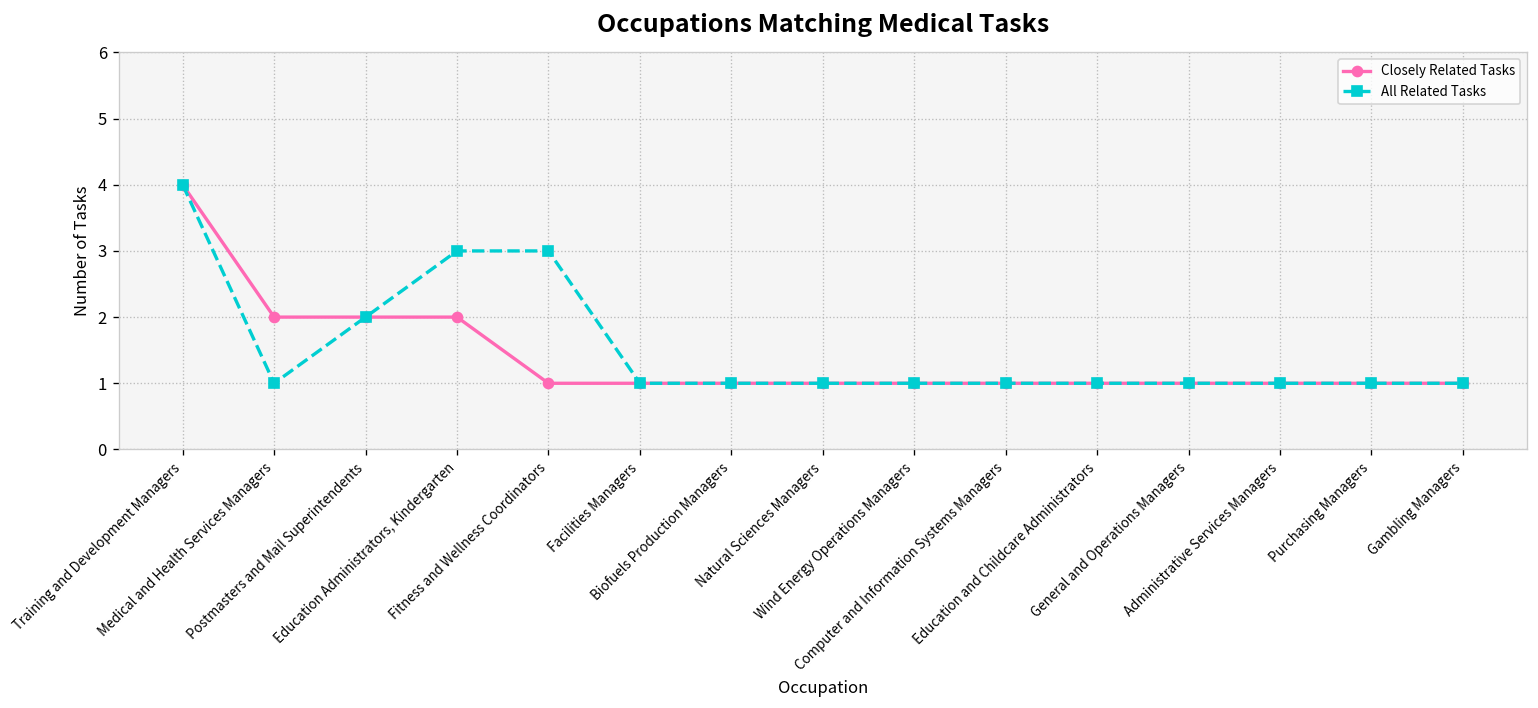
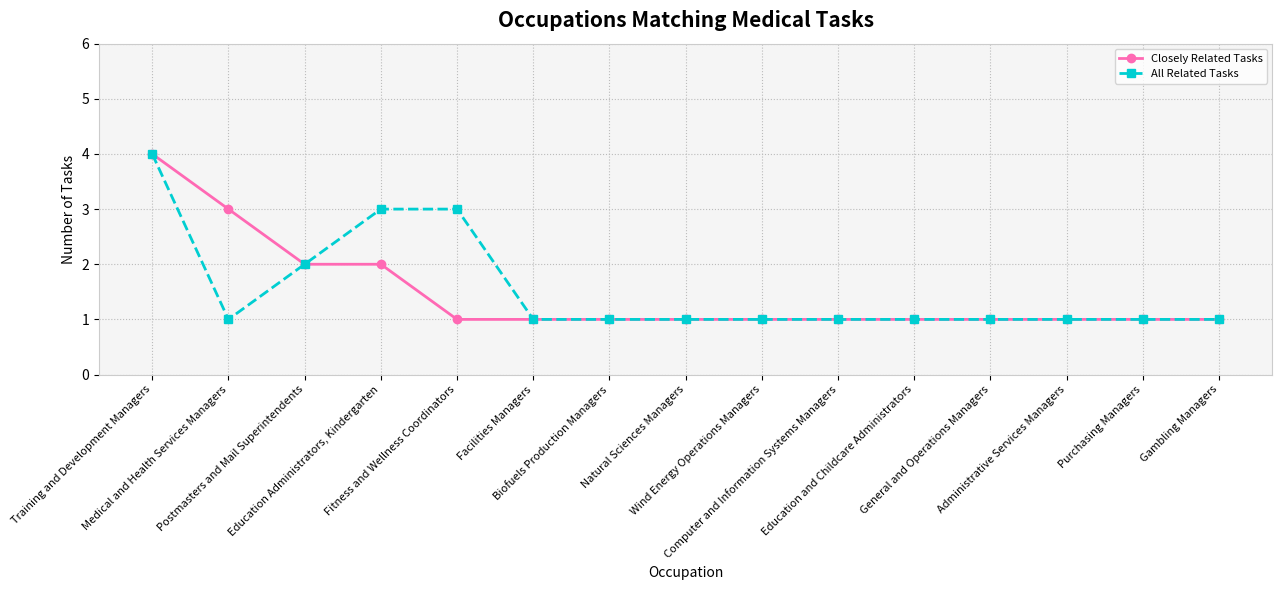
  {
    "Closely Related Tasks": {
-     "Medical and Health Services Managers": 2,
+     "Medical and Health Services Managers": 3,
      "Education Administrators, Kindergarten": 2,
      "Fitness and Wellness Coordinators": 1
    },
    "All Related Tasks": {
      "Medical and Health Services Managers": 1,
      "Education Administrators, Kindergarten": 3,
      "Fitness and Wellness Coordinators": 3
    }
  }
